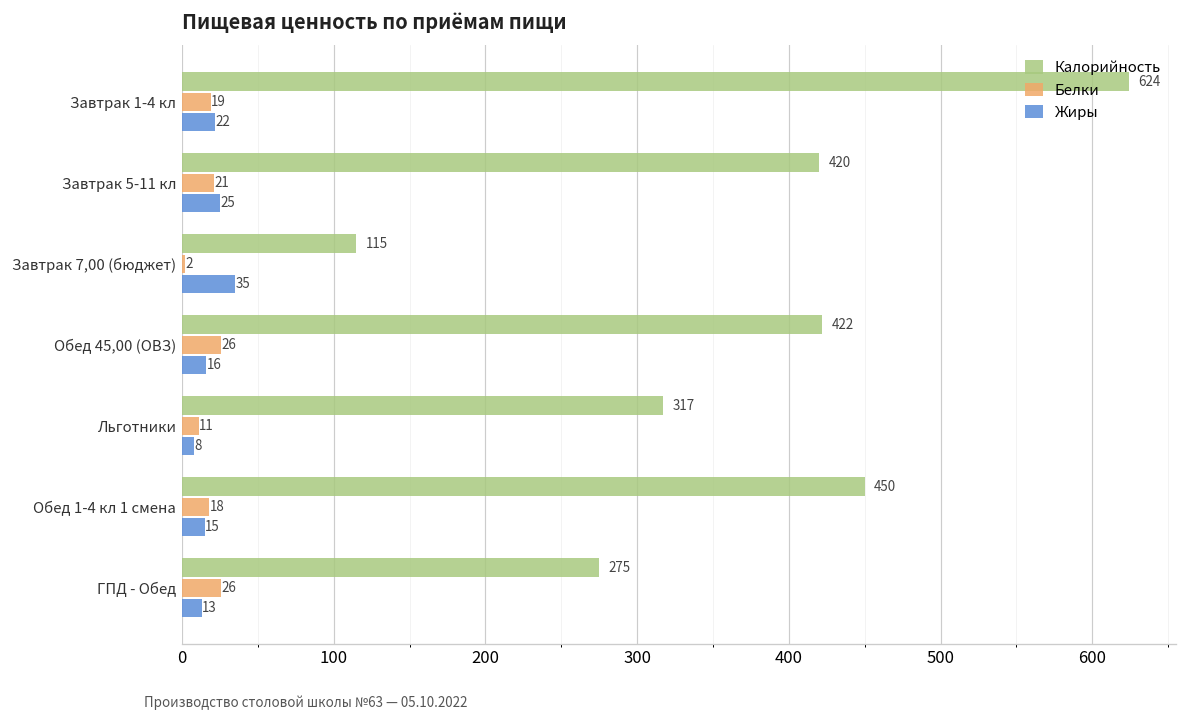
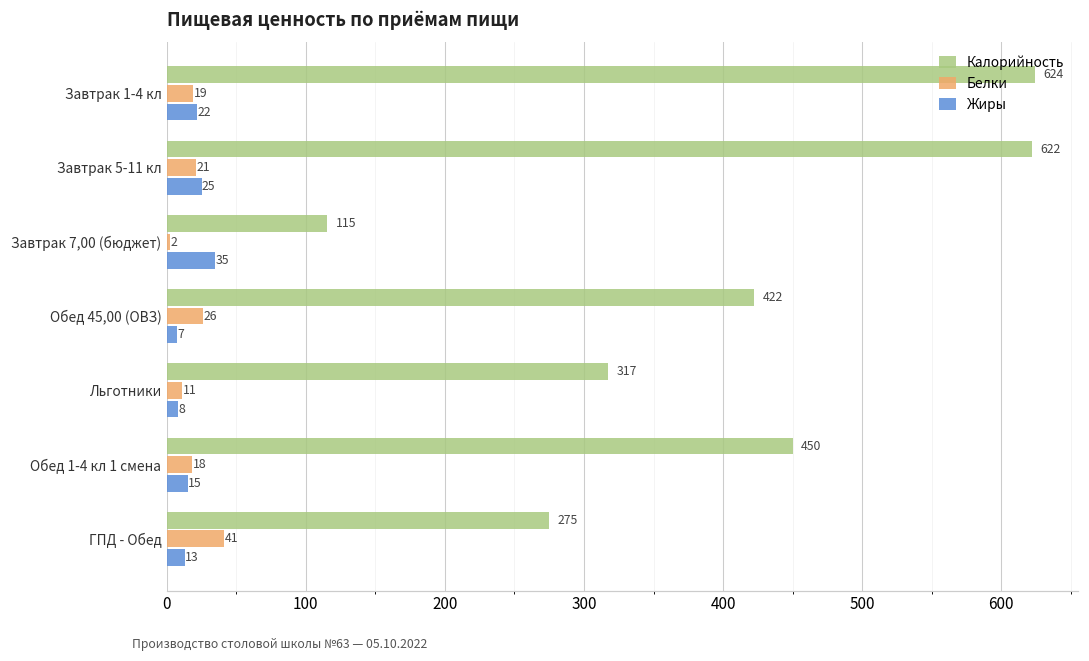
  {
    "Калорийность": {
      "Завтрак 1-4 кл": 624,
-     "Завтрак 5-11 кл": 420,
+     "Завтрак 5-11 кл": 622,
      "Завтрак 7,00 (бюджет)": 115,
      "Обед 45,00 (ОВЗ)": 422,
      "Льготники": 317,
      "Обед 1-4 кл 1 смена": 450,
      "ГПД - Обед": 275
    },
    "Белки": {
      "Завтрак 1-4 кл": 19,
      "Завтрак 5-11 кл": 21,
      "Завтрак 7,00 (бюджет)": 2,
      "Обед 45,00 (ОВЗ)": 26,
      "Льготники": 11,
      "Обед 1-4 кл 1 смена": 18,
-     "ГПД - Обед": 26
+     "ГПД - Обед": 41
    },
    "Жиры": {
      "Завтрак 1-4 кл": 22,
      "Завтрак 5-11 кл": 25,
      "Завтрак 7,00 (бюджет)": 35,
-     "Обед 45,00 (ОВЗ)": 16,
+     "Обед 45,00 (ОВЗ)": 7,
      "Льготники": 8,
      "Обед 1-4 кл 1 смена": 15,
      "ГПД - Обед": 13
    }
  }
